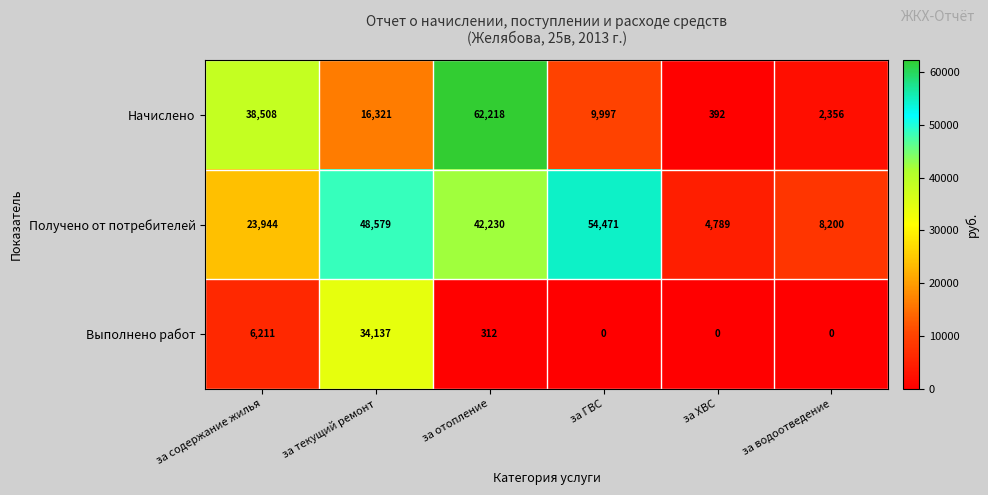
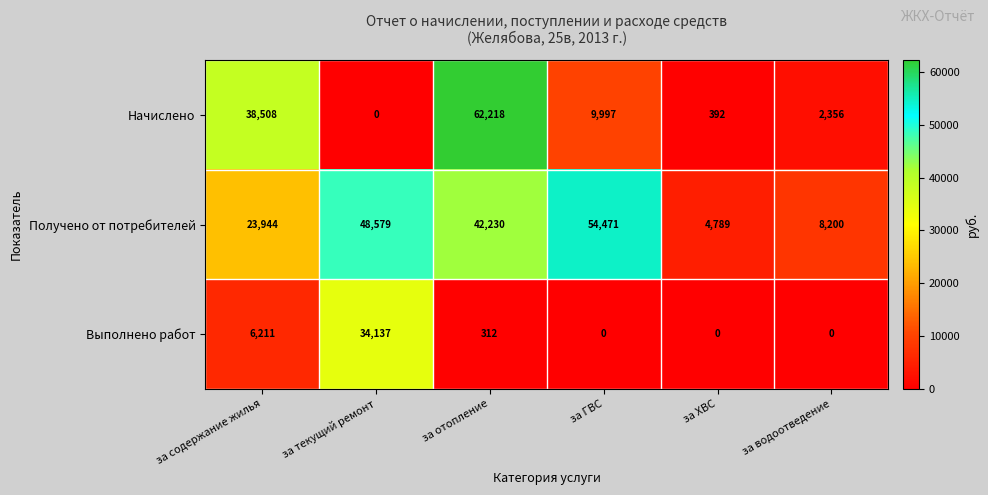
  {
    "Начислено": {
      "за содержание жилья": "38,508",
-     "за текущий ремонт": "16,321",
+     "за текущий ремонт": "0",
      "за отопление": "62,218",
      "за ГВС": "9,997",
      "за ХВС": "392",
      "за водоотведение": "2,356"
    },
    "Получено от потребителей": {
      "за содержание жилья": "23,944",
      "за текущий ремонт": "48,579",
      "за отопление": "42,230",
      "за ГВС": "54,471",
      "за ХВС": "4,789",
      "за водоотведение": "8,200"
    },
    "Выполнено работ": {
      "за содержание жилья": "6,211",
      "за текущий ремонт": "34,137",
      "за отопление": "312",
      "за ГВС": "0",
      "за ХВС": "0",
      "за водоотведение": "0"
    }
  }
